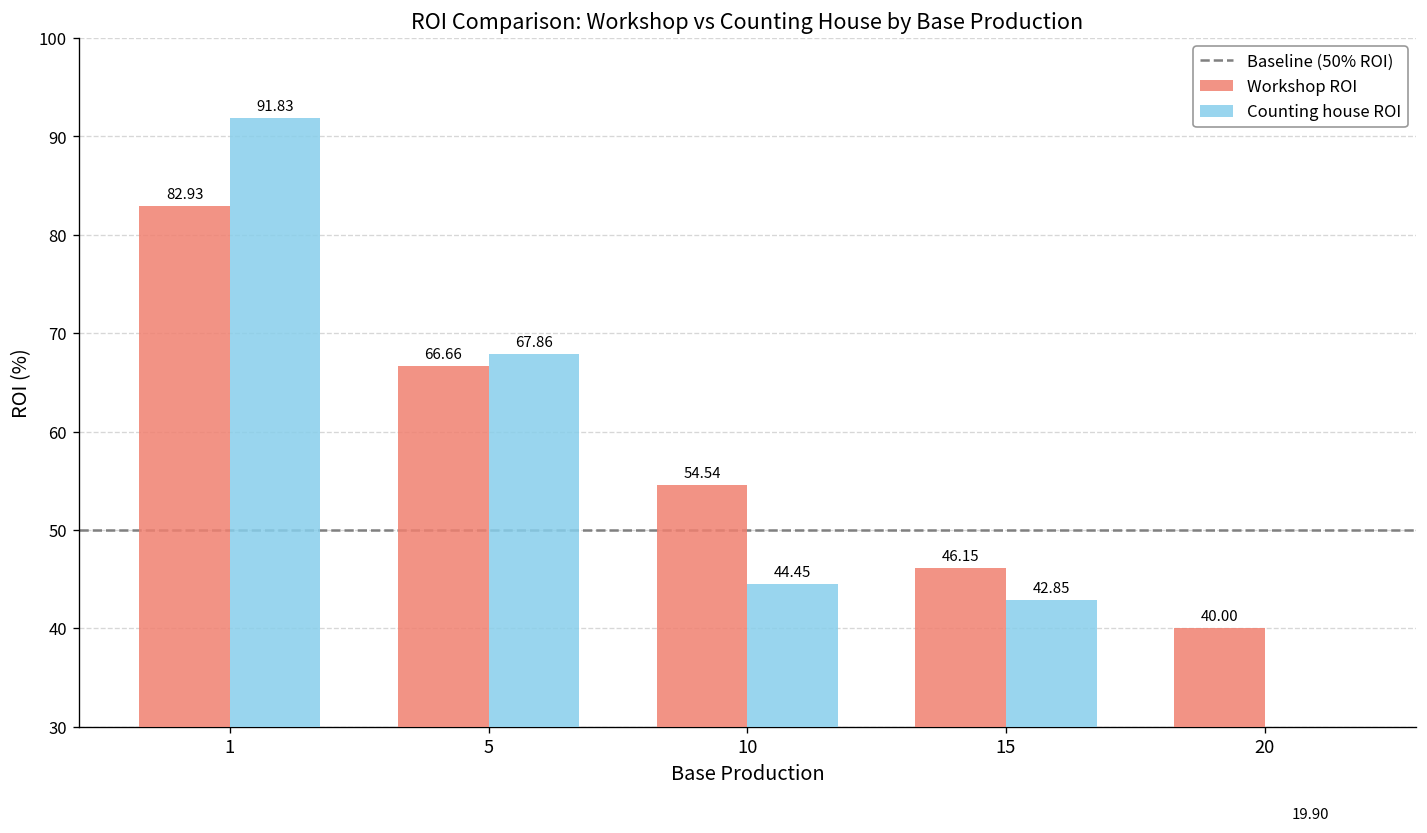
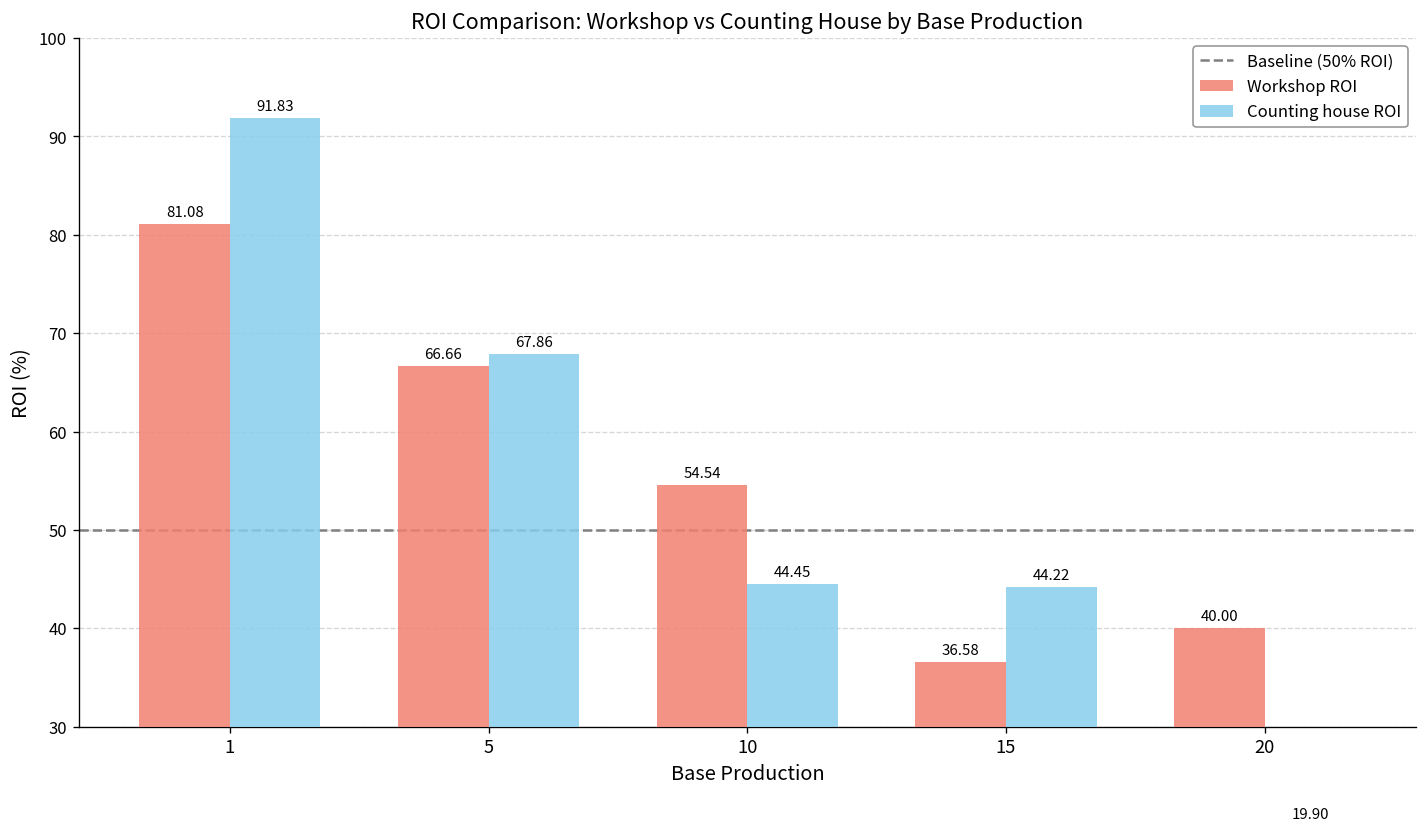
  {
    "Workshop ROI": {
-     "1": 82.93,
+     "1": 81.08,
      "5": 66.66,
      "10": 54.54,
-     "15": 46.15,
+     "15": 36.58,
      "20": 40.00
    },
    "Counting house ROI": {
      "1": 91.83,
      "5": 67.86,
      "10": 44.45,
-     "15": 42.85
+     "15": 44.22
    }
  }
